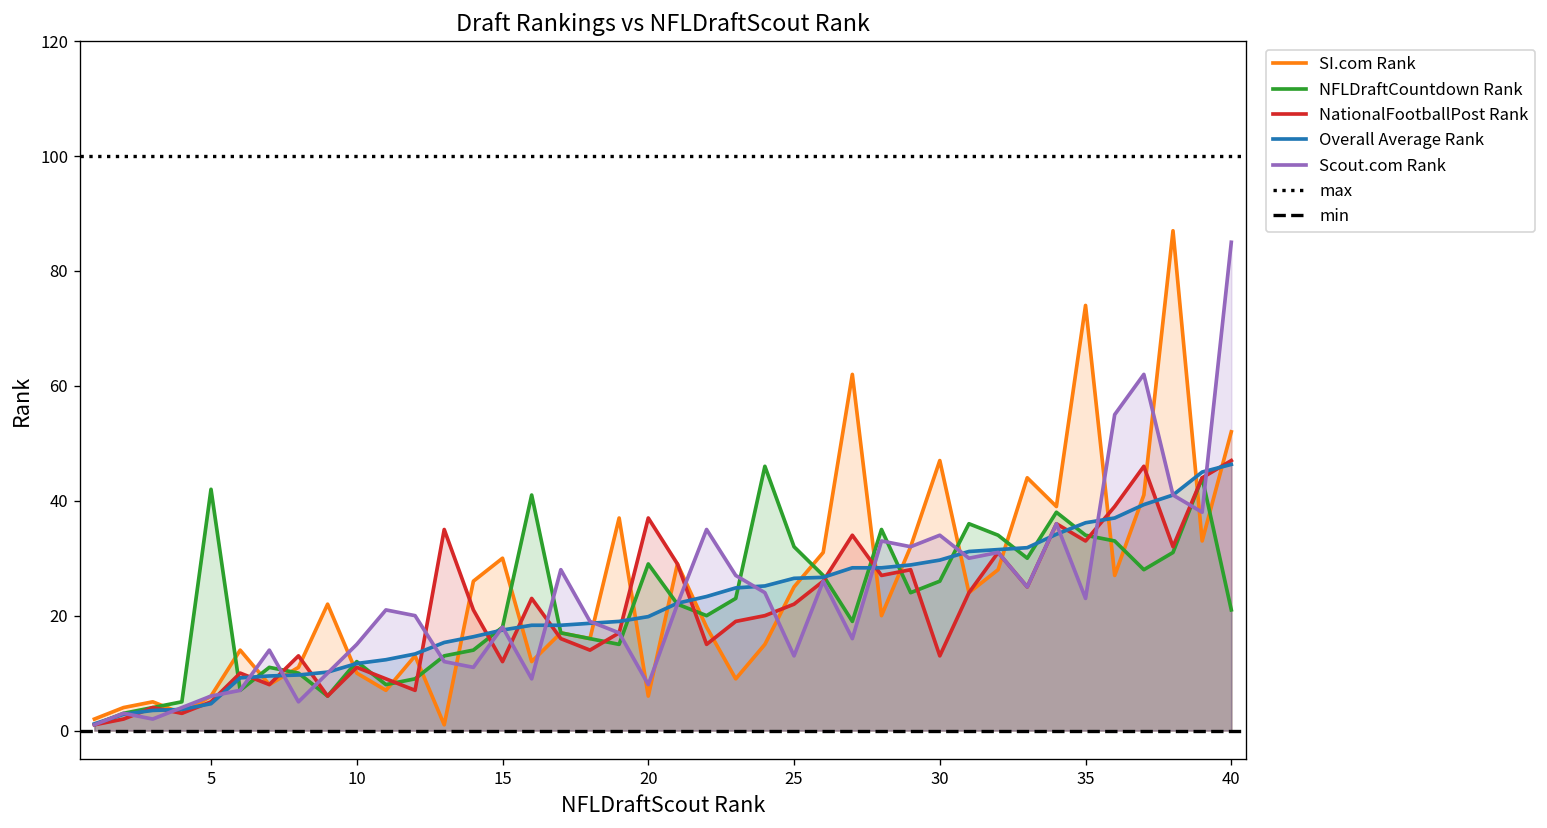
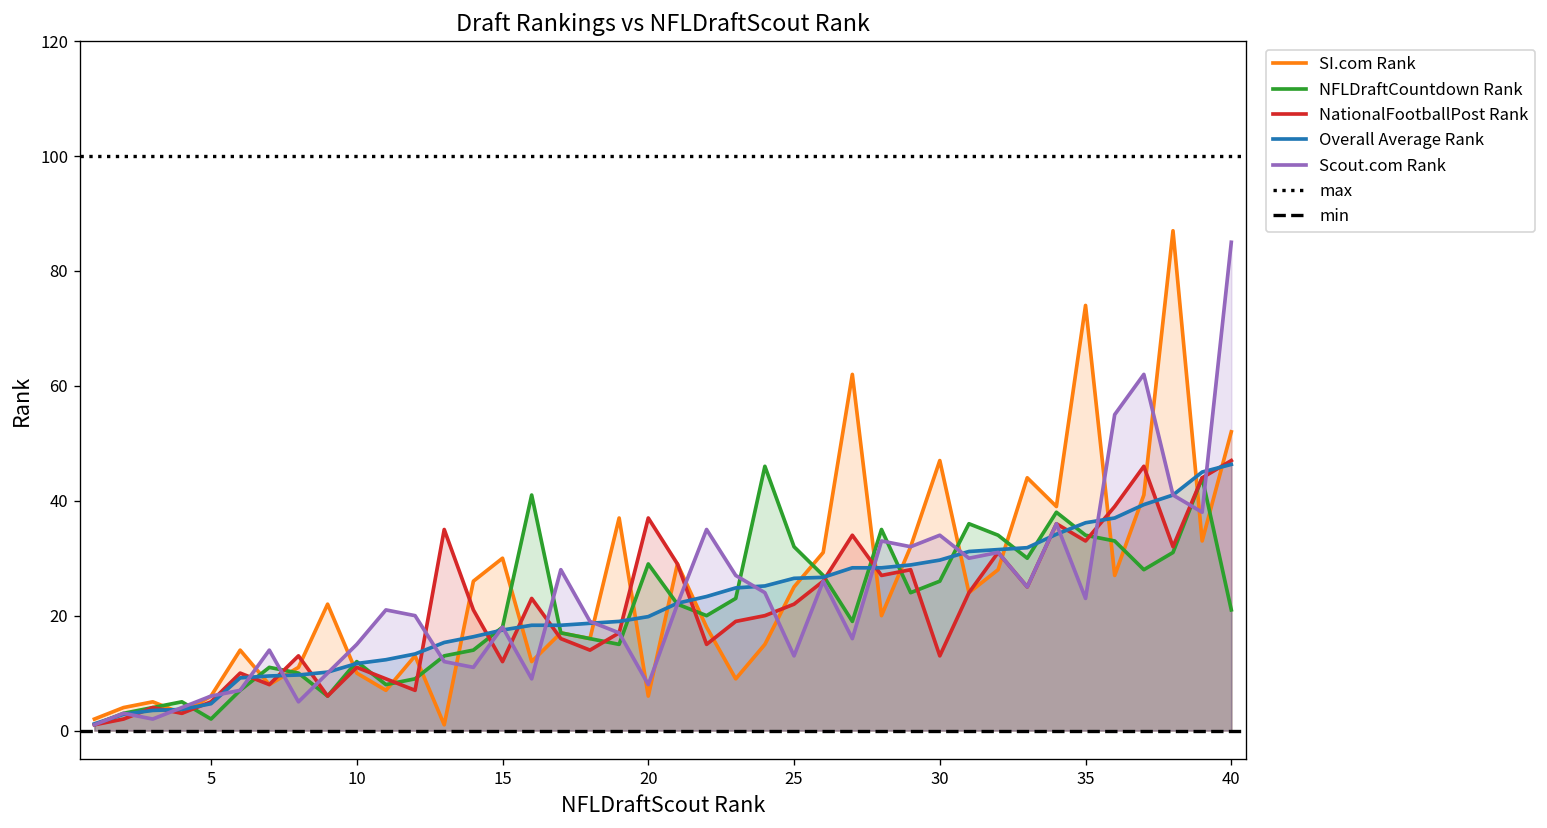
  {
    "SI.com Rank": {
      "10": 10,
      "15": 30,
      "20": 6,
      "25": 25,
      "30": 47,
      "35": 74,
      "40": 52
    },
    "NFLDraftCountdown Rank": {
-     "5": 42,
+     "5": 2,
      "20": 29,
      "25": 32,
      "30": 26,
      "35": 34,
      "40": 21
    },
    "NationalFootballPost Rank": {
      "10": 11,
      "15": 12,
      "20": 37,
      "25": 22,
      "30": 13,
      "35": 33,
      "40": 47
    },
    "Overall Average Rank": {
      "20": 20,
      "25": 27,
      "30": 30,
      "35": 36,
      "40": 46
    },
    "Scout.com Rank": {
      "10": 15,
      "20": 8,
      "25": 13,
      "30": 34,
      "35": 23,
      "40": 85
    }
  }
